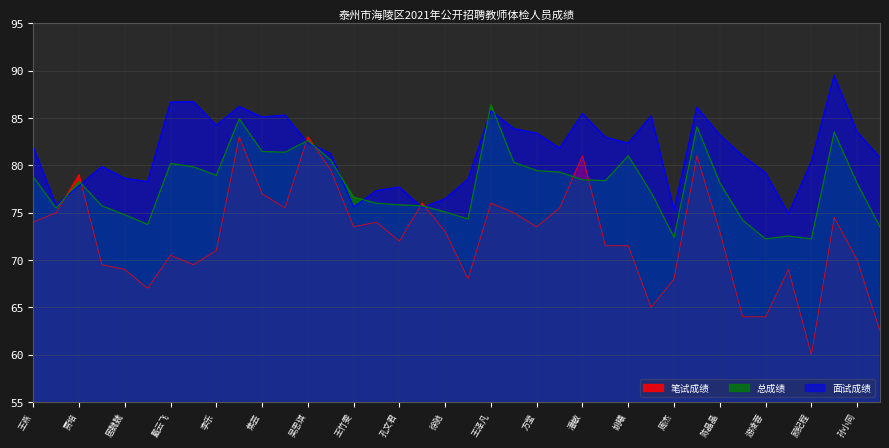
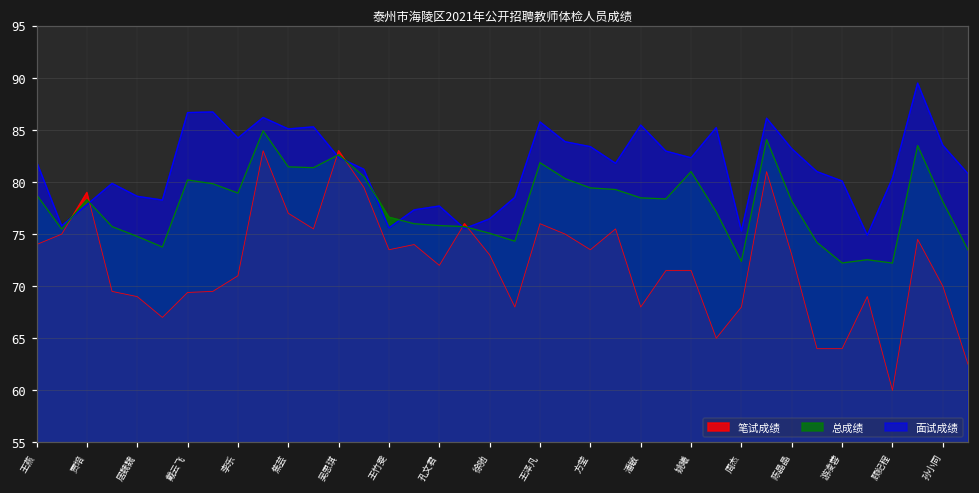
  {
    "笔试成绩": {
      "王燕": 74,
      "贾培": 79,
      "居魏魏": 69,
-     "戴云飞": 71,
+     "戴云飞": 69,
      "李乐": 71,
      "焦芸": 77,
      "吴思琪": 83,
      "王竹雯": 74,
      "孔文君": 72,
      "徐驰": 73,
      "王泽凡": 76,
      "方莹": 74,
-     "潘敏": 81,
+     "潘敏": 68,
      "姚曦": 72,
      "周杰": 68,
      "陈晶晶": 73,
      "游凌蓉": 64,
      "顾纪程": 60,
      "孙小同": 70
    },
    "总成绩": {
      "王燕": 79,
      "贾培": 78,
      "居魏魏": 75,
      "戴云飞": 80,
      "李乐": 79,
      "焦芸": 81,
      "王竹雯": 77,
      "孔文君": 76,
      "徐驰": 75,
-     "王泽凡": 86,
+     "王泽凡": 82,
      "方莹": 79,
      "潘敏": 78,
      "姚曦": 81,
      "周杰": 72,
      "陈晶晶": 78,
      "游凌蓉": 72,
      "顾纪程": 72,
      "孙小同": 78
    },
    "面试成绩": {
      "王燕": 82,
      "贾培": 78,
      "居魏魏": 79,
      "戴云飞": 87,
      "李乐": 84,
      "焦芸": 85,
      "王竹雯": 76,
      "孔文君": 78,
      "徐驰": 76,
      "王泽凡": 86,
      "方莹": 83,
      "潘敏": 85,
      "姚曦": 82,
      "周杰": 75,
      "陈晶晶": 83,
-     "游凌蓉": 79,
+     "游凌蓉": 80,
      "顾纪程": 80,
      "孙小同": 84
    }
  }
